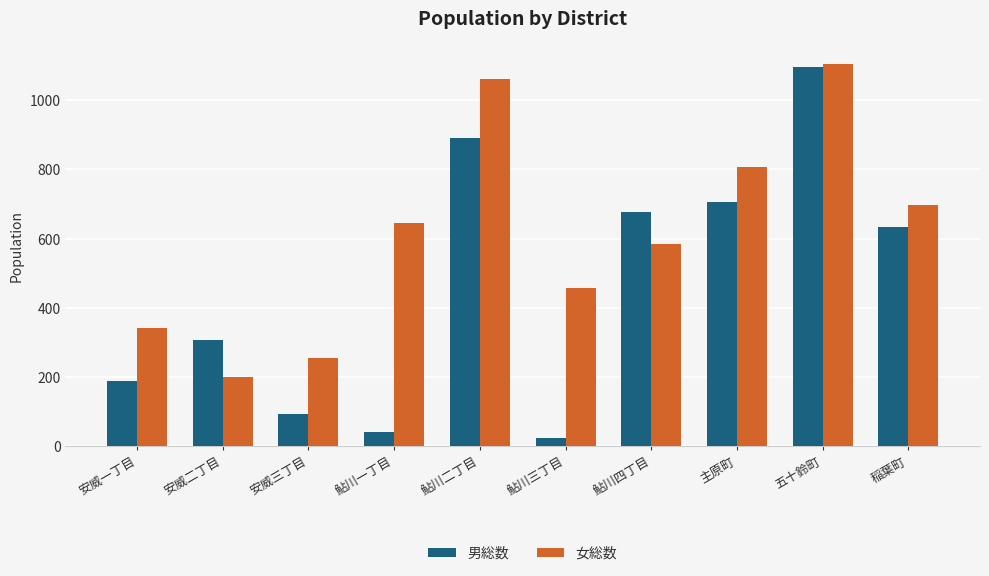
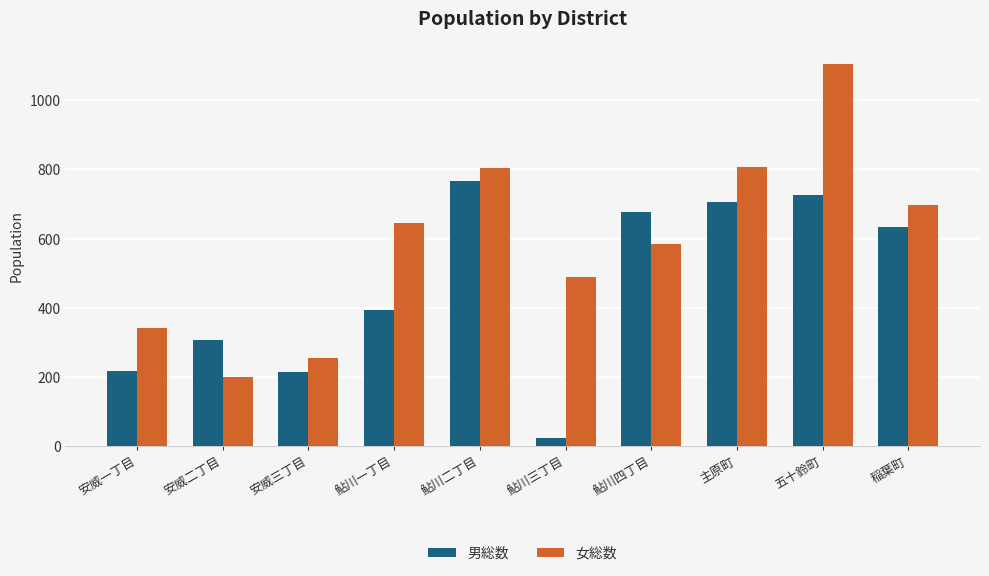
  {
    "男総数": {
-     "安威一丁目": 190,
+     "安威一丁目": 220,
      "安威二丁目": 310,
-     "安威三丁目": 90,
-     "鮎川一丁目": 40,
-     "鮎川二丁目": 890,
+     "安威三丁目": 210,
+     "鮎川一丁目": 390,
+     "鮎川二丁目": 770,
      "鮎川三丁目": 20,
      "鮎川四丁目": 680,
      "主原町": 710,
-     "五十鈴町": 1100,
+     "五十鈴町": 730,
      "稲葉町": 630
    },
    "女総数": {
      "安威一丁目": 340,
      "安威二丁目": 200,
      "安威三丁目": 250,
      "鮎川一丁目": 650,
-     "鮎川二丁目": 1060,
-     "鮎川三丁目": 460,
+     "鮎川二丁目": 800,
+     "鮎川三丁目": 490,
      "鮎川四丁目": 580,
      "主原町": 810,
      "五十鈴町": 1100,
      "稲葉町": 700
    }
  }
